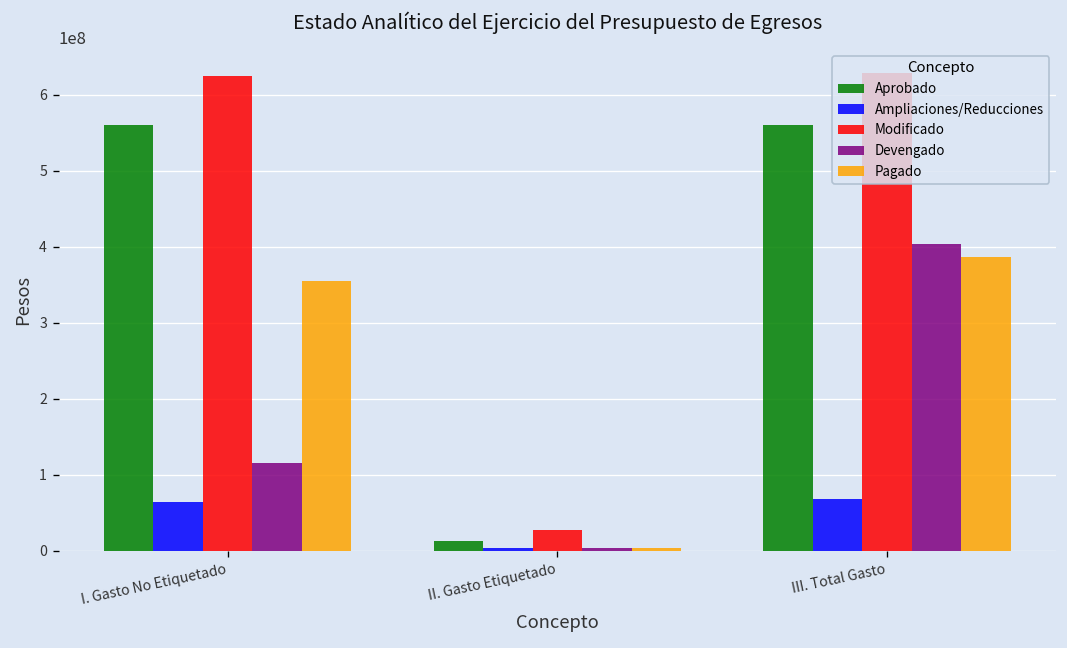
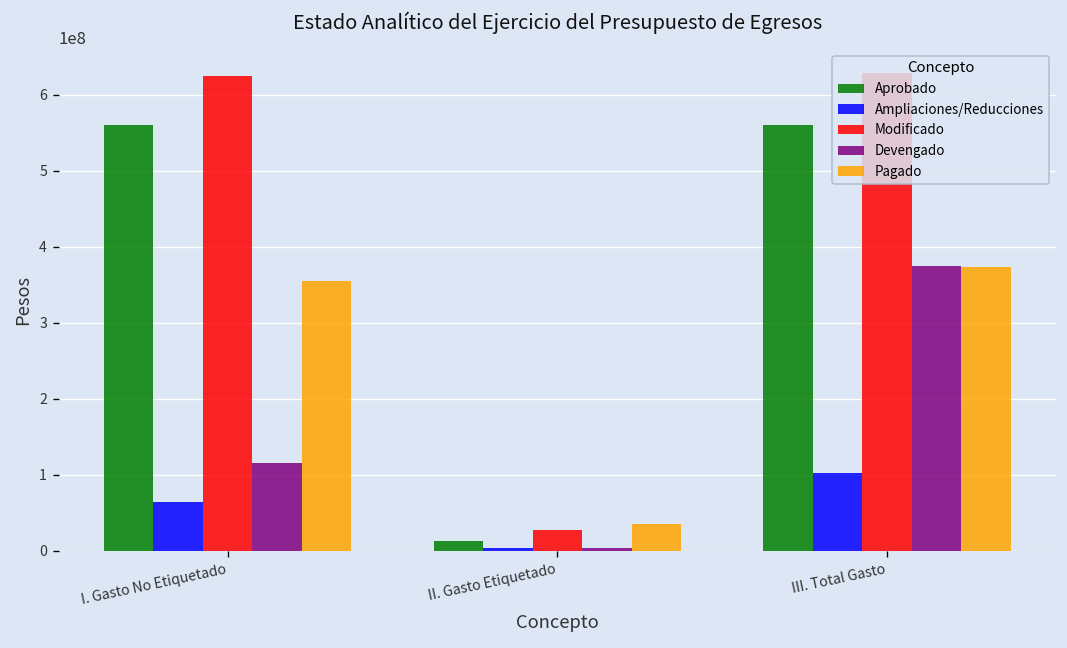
  {
    "Aprobado": {
      "I. Gasto No Etiquetado": 560000000,
      "II. Gasto Etiquetado": 10000000,
      "III. Total Gasto": 560000000
    },
    "Ampliaciones/Reducciones": {
      "I. Gasto No Etiquetado": 60000000,
-     "III. Total Gasto": 70000000
+     "III. Total Gasto": 100000000
    },
    "Modificado": {
      "I. Gasto No Etiquetado": 620000000,
      "II. Gasto Etiquetado": 30000000
    },
    "Devengado": {
      "I. Gasto No Etiquetado": 120000000,
-     "III. Total Gasto": 400000000
+     "III. Total Gasto": 370000000
    },
    "Pagado": {
      "I. Gasto No Etiquetado": 360000000,
-     "II. Gasto Etiquetado": 0,
-     "III. Total Gasto": 390000000
+     "II. Gasto Etiquetado": 40000000,
+     "III. Total Gasto": 370000000
    }
  }
